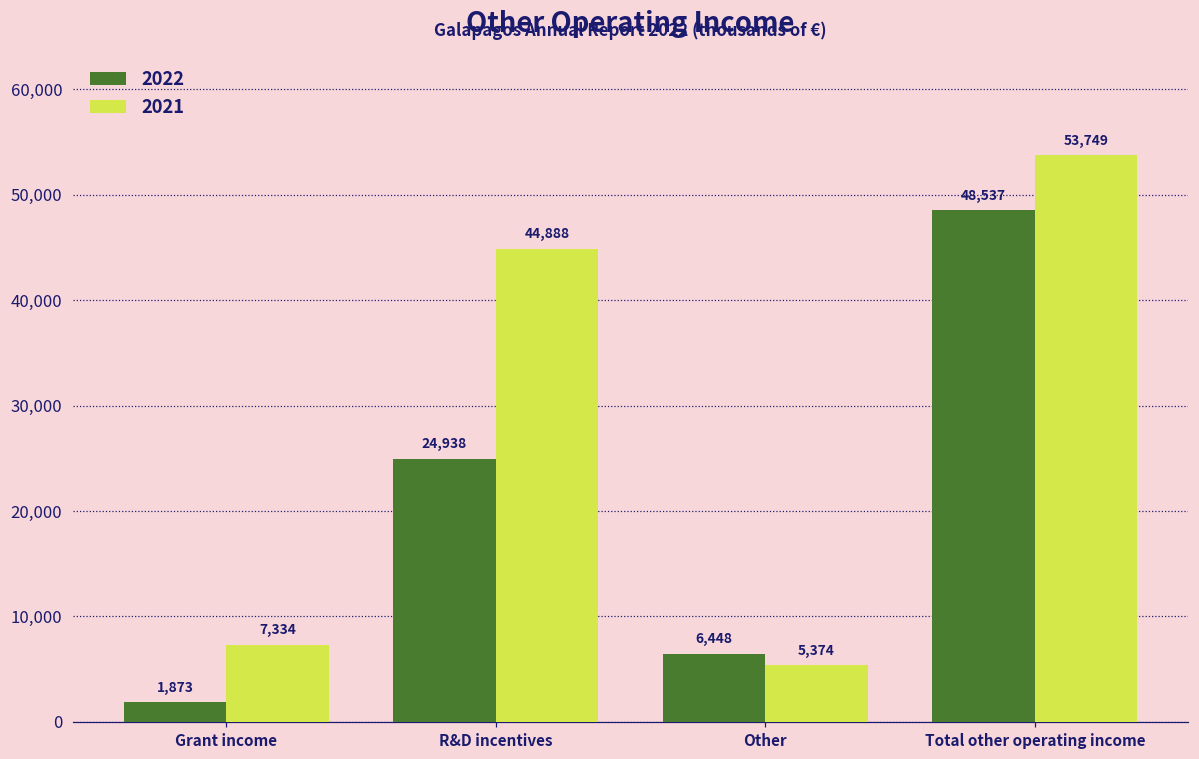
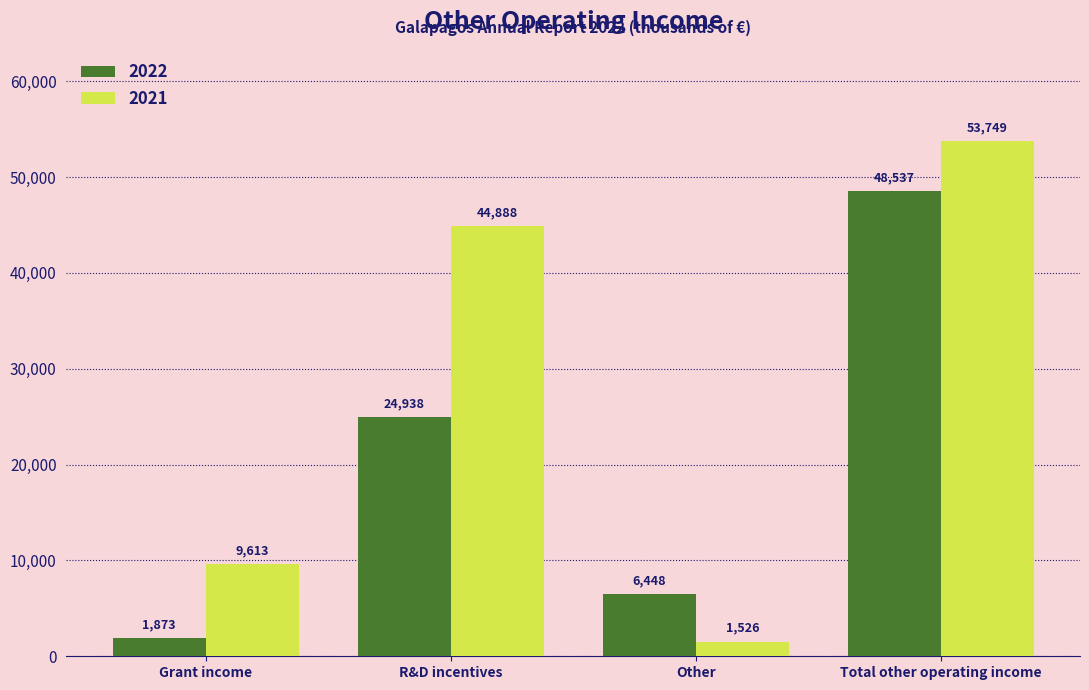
  {
    "2022": {
      "Grant income": "1,873",
      "R&D incentives": "24,938",
      "Other": "6,448",
      "Total other operating income": "48,537"
    },
    "2021": {
-     "Grant income": "7,334",
+     "Grant income": "9,613",
      "R&D incentives": "44,888",
-     "Other": "5,374",
+     "Other": "1,526",
      "Total other operating income": "53,749"
    }
  }
